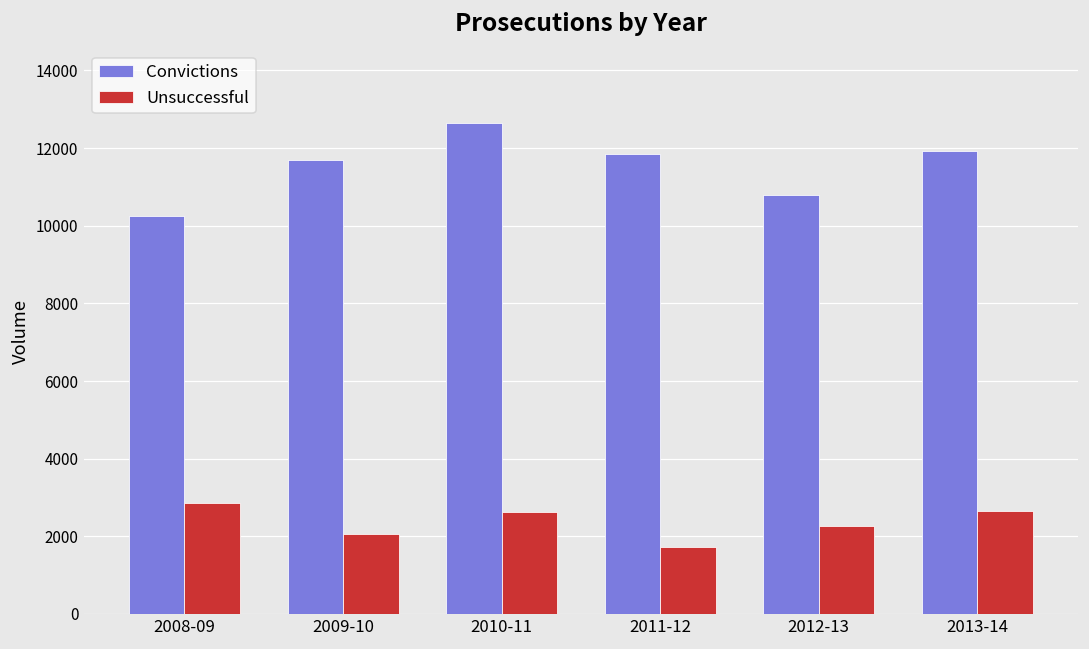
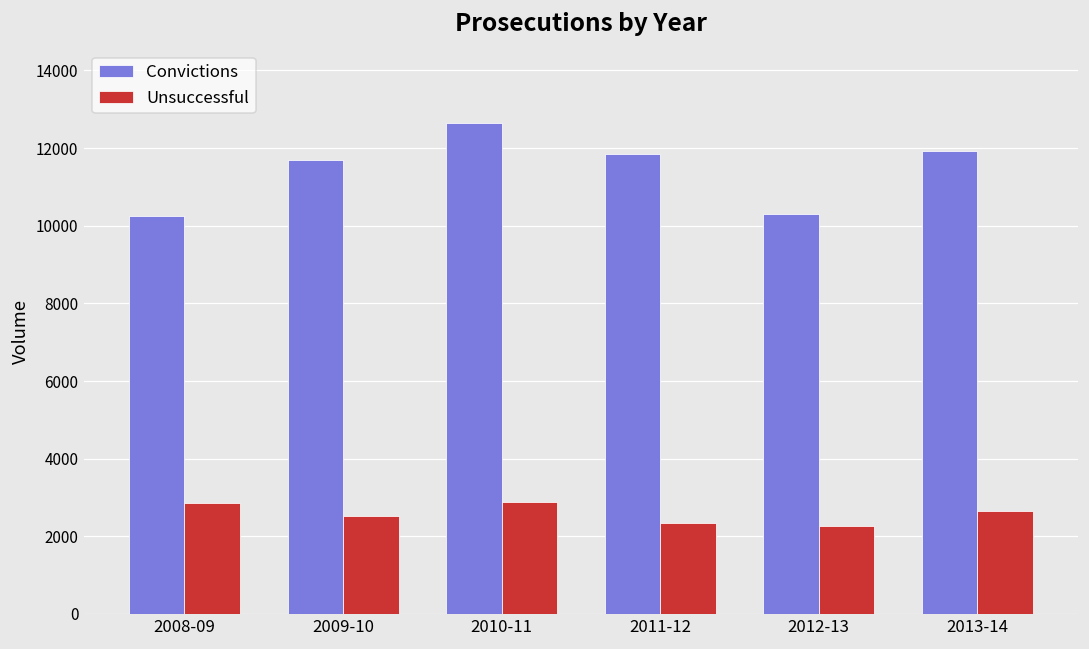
  {
    "Convictions": {
      "2008-09": 10300,
      "2009-10": 11700,
      "2010-11": 12700,
      "2011-12": 11800,
-     "2012-13": 10800,
+     "2012-13": 10300,
      "2013-14": 11900
    },
    "Unsuccessful": {
      "2008-09": 2800,
-     "2009-10": 2100,
-     "2010-11": 2600,
-     "2011-12": 1700,
+     "2009-10": 2500,
+     "2010-11": 2900,
+     "2011-12": 2400,
      "2012-13": 2300,
      "2013-14": 2700
    }
  }
